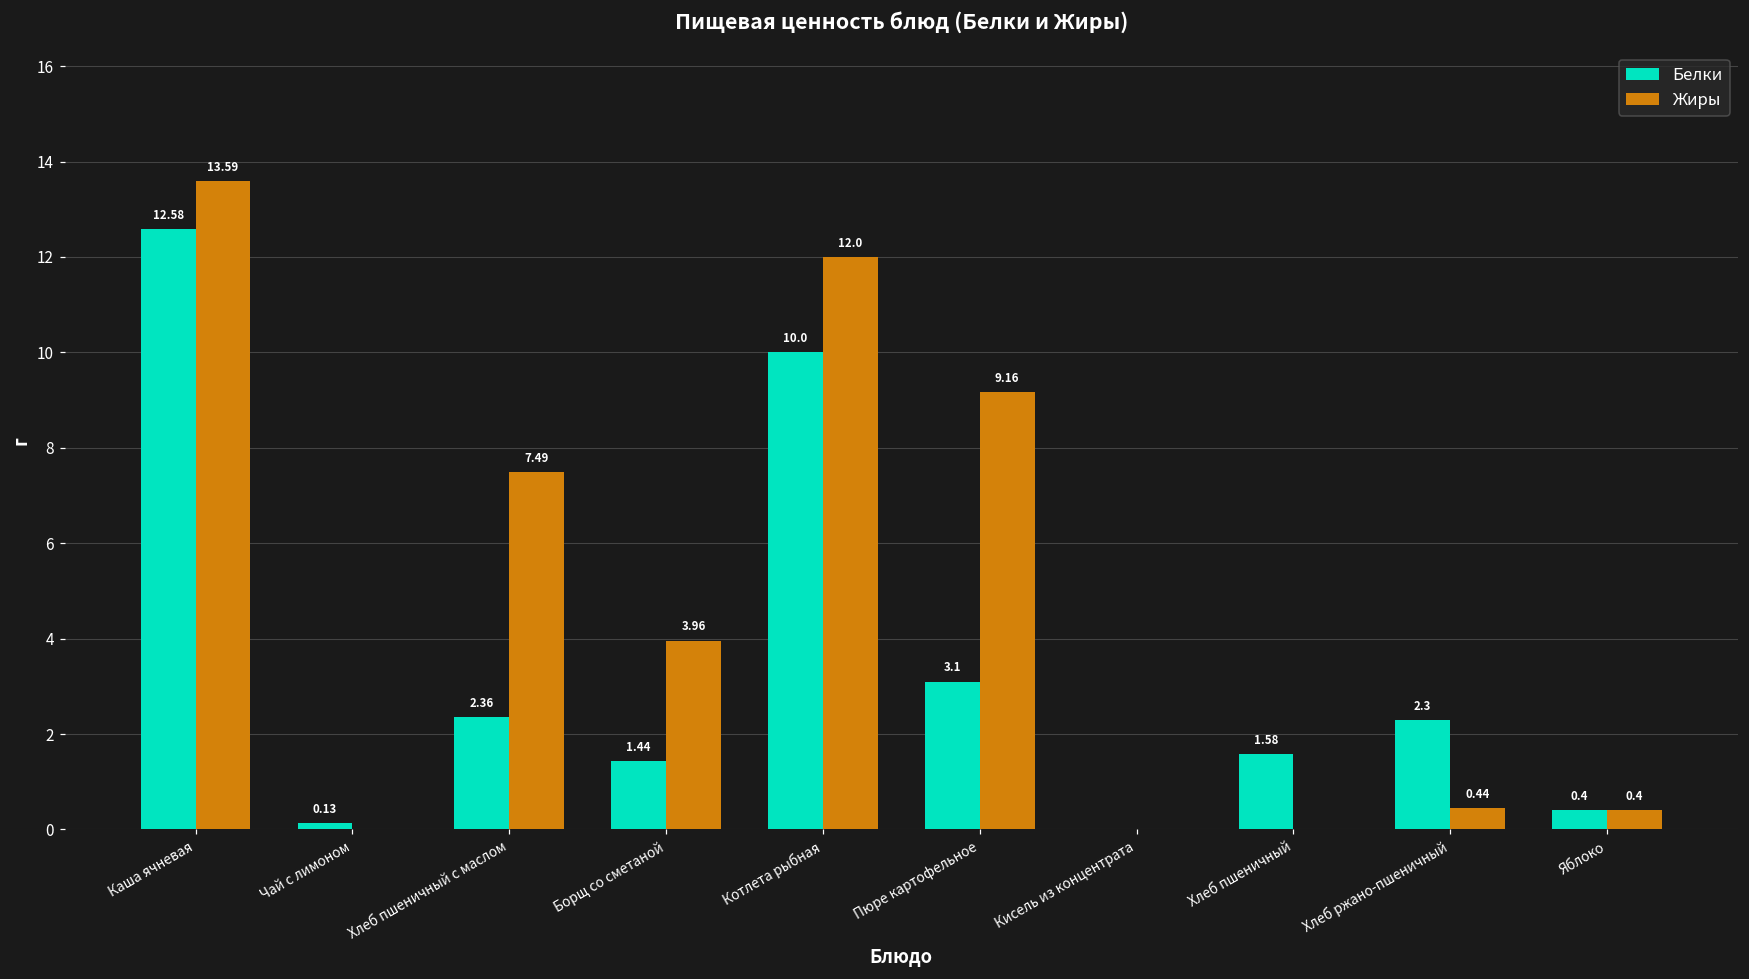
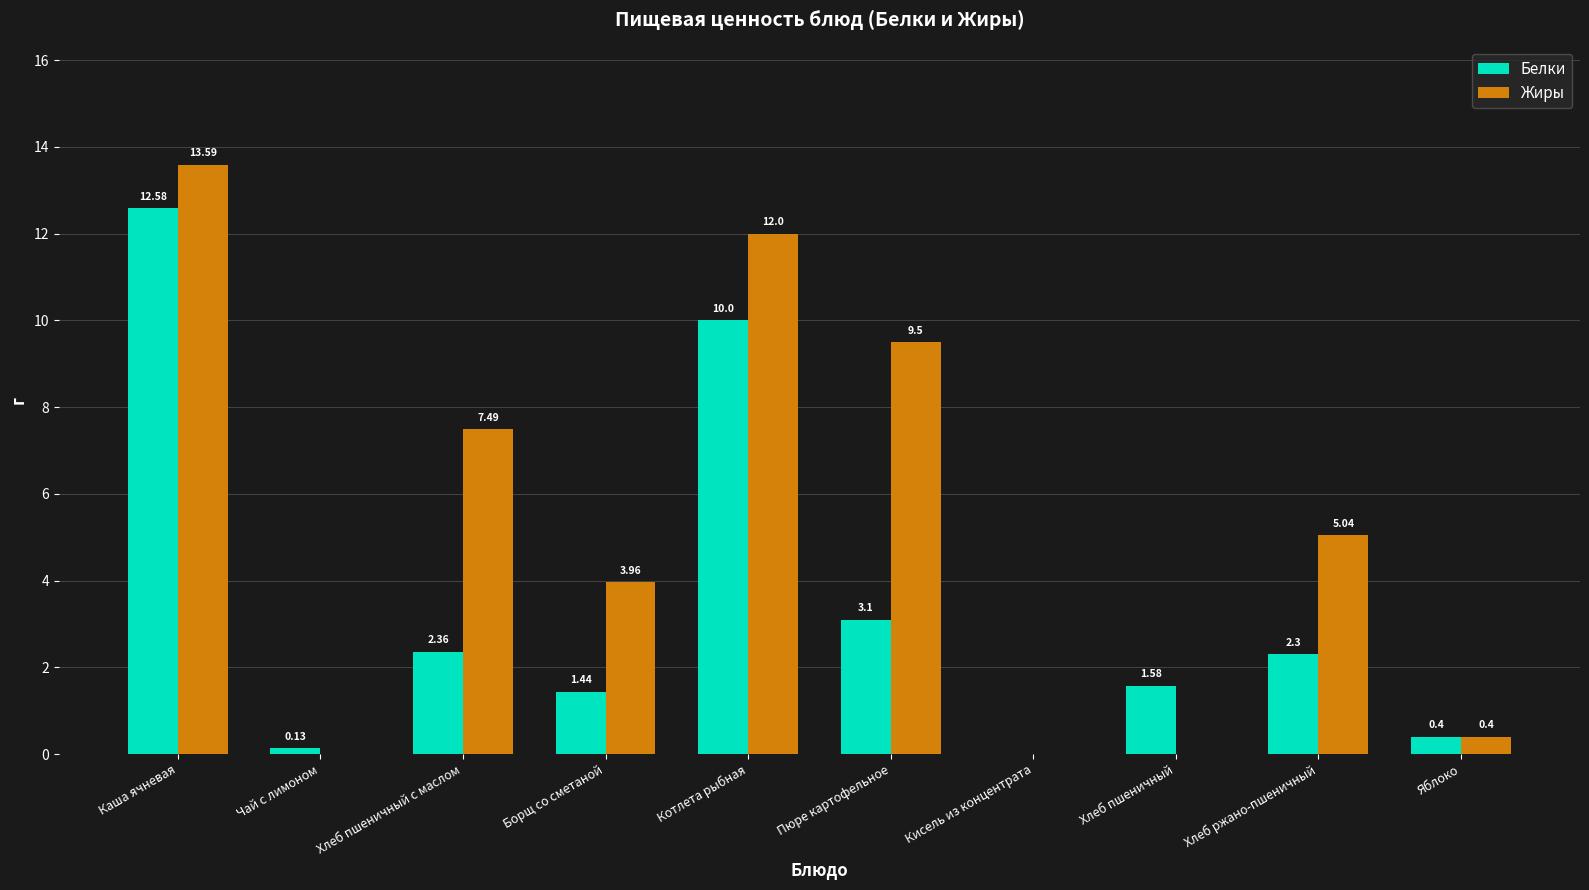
  {
    "Белки": {
      "Каша ячневая": 12.58,
      "Чай с лимоном": 0.13,
      "Хлеб пшеничный с маслом": 2.36,
      "Борщ со сметаной": 1.44,
      "Котлета рыбная": 10.0,
      "Пюре картофельное": 3.1,
      "Хлеб пшеничный": 1.58,
      "Хлеб ржано-пшеничный": 2.3,
      "Яблоко": 0.4
    },
    "Жиры": {
      "Каша ячневая": 13.59,
      "Хлеб пшеничный с маслом": 7.49,
      "Борщ со сметаной": 3.96,
      "Котлета рыбная": 12.0,
-     "Пюре картофельное": 9.16,
-     "Хлеб ржано-пшеничный": 0.44,
+     "Пюре картофельное": 9.5,
+     "Хлеб ржано-пшеничный": 5.04,
      "Яблоко": 0.4
    }
  }
